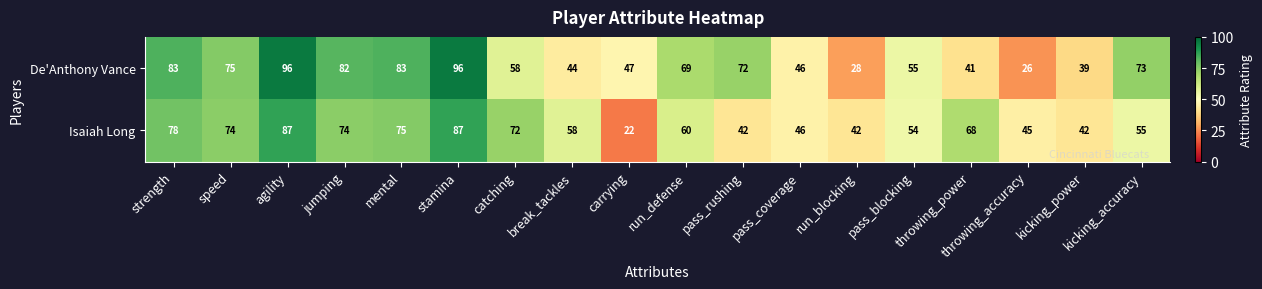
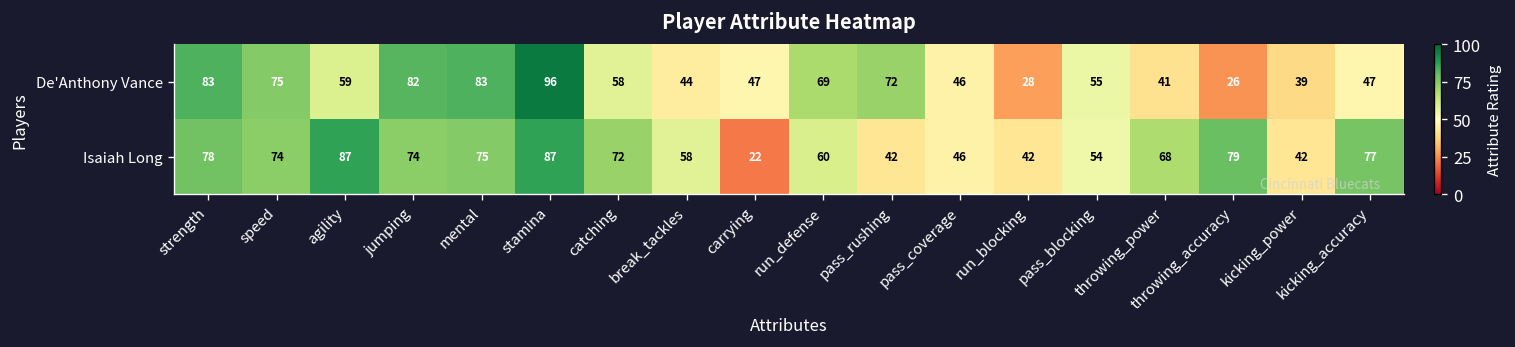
  {
    "De'Anthony Vance": {
      "strength": 83,
      "speed": 75,
-     "agility": 96,
+     "agility": 59,
      "jumping": 82,
      "mental": 83,
      "stamina": 96,
      "catching": 58,
      "break_tackles": 44,
      "carrying": 47,
      "run_defense": 69,
      "pass_rushing": 72,
      "pass_coverage": 46,
      "run_blocking": 28,
      "pass_blocking": 55,
      "throwing_power": 41,
      "throwing_accuracy": 26,
      "kicking_power": 39,
-     "kicking_accuracy": 73
+     "kicking_accuracy": 47
    },
    "Isaiah Long": {
      "strength": 78,
      "speed": 74,
      "agility": 87,
      "jumping": 74,
      "mental": 75,
      "stamina": 87,
      "catching": 72,
      "break_tackles": 58,
      "carrying": 22,
      "run_defense": 60,
      "pass_rushing": 42,
      "pass_coverage": 46,
      "run_blocking": 42,
      "pass_blocking": 54,
      "throwing_power": 68,
-     "throwing_accuracy": 45,
-     "kicking_accuracy": 55
+     "throwing_accuracy": 79,
+     "kicking_accuracy": 77
    }
  }
